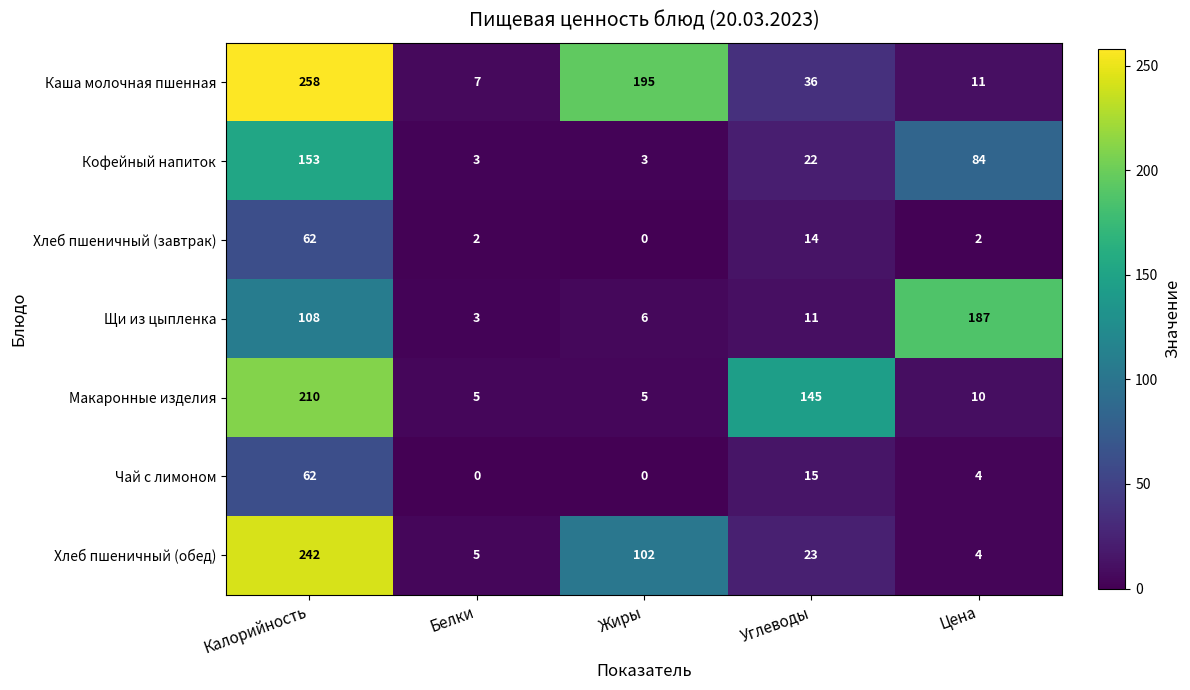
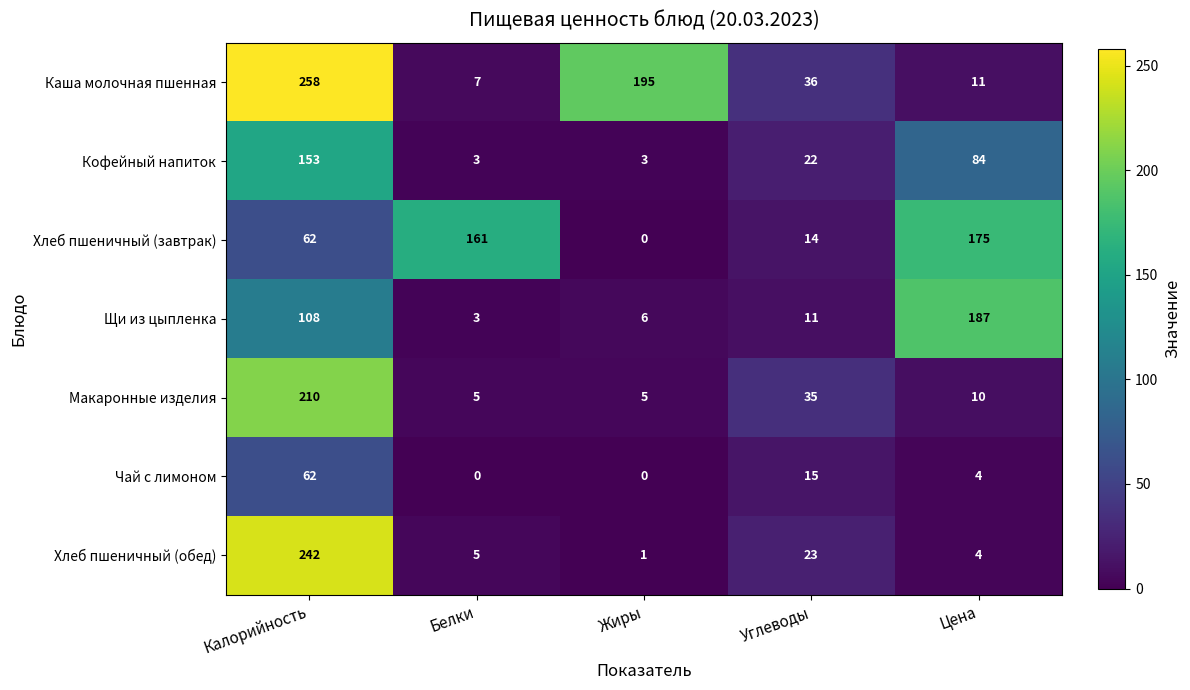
  {
    "Каша молочная пшенная": {
      "Калорийность": 258,
      "Белки": 7,
      "Жиры": 195,
      "Углеводы": 36,
      "Цена": 11
    },
    "Кофейный напиток": {
      "Калорийность": 153,
      "Белки": 3,
      "Жиры": 3,
      "Углеводы": 22,
      "Цена": 84
    },
    "Хлеб пшеничный (завтрак)": {
      "Калорийность": 62,
-     "Белки": 2,
+     "Белки": 161,
      "Жиры": 0,
      "Углеводы": 14,
-     "Цена": 2
+     "Цена": 175
    },
    "Щи из цыпленка": {
      "Калорийность": 108,
      "Белки": 3,
      "Жиры": 6,
      "Углеводы": 11,
      "Цена": 187
    },
    "Макаронные изделия": {
      "Калорийность": 210,
      "Белки": 5,
      "Жиры": 5,
-     "Углеводы": 145,
+     "Углеводы": 35,
      "Цена": 10
    },
    "Чай с лимоном": {
      "Калорийность": 62,
      "Белки": 0,
      "Жиры": 0,
      "Углеводы": 15,
      "Цена": 4
    },
    "Хлеб пшеничный (обед)": {
      "Калорийность": 242,
      "Белки": 5,
-     "Жиры": 102,
+     "Жиры": 1,
      "Углеводы": 23,
      "Цена": 4
    }
  }
